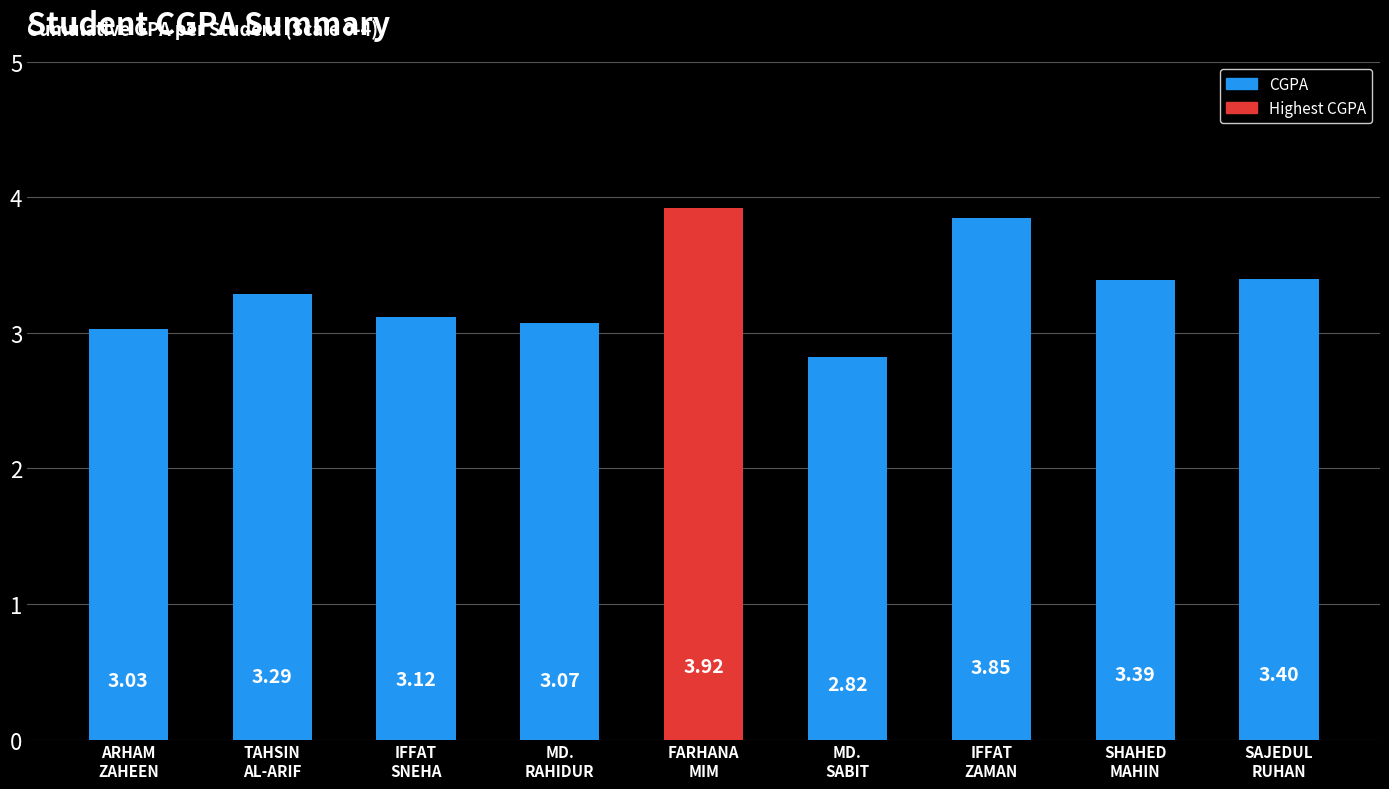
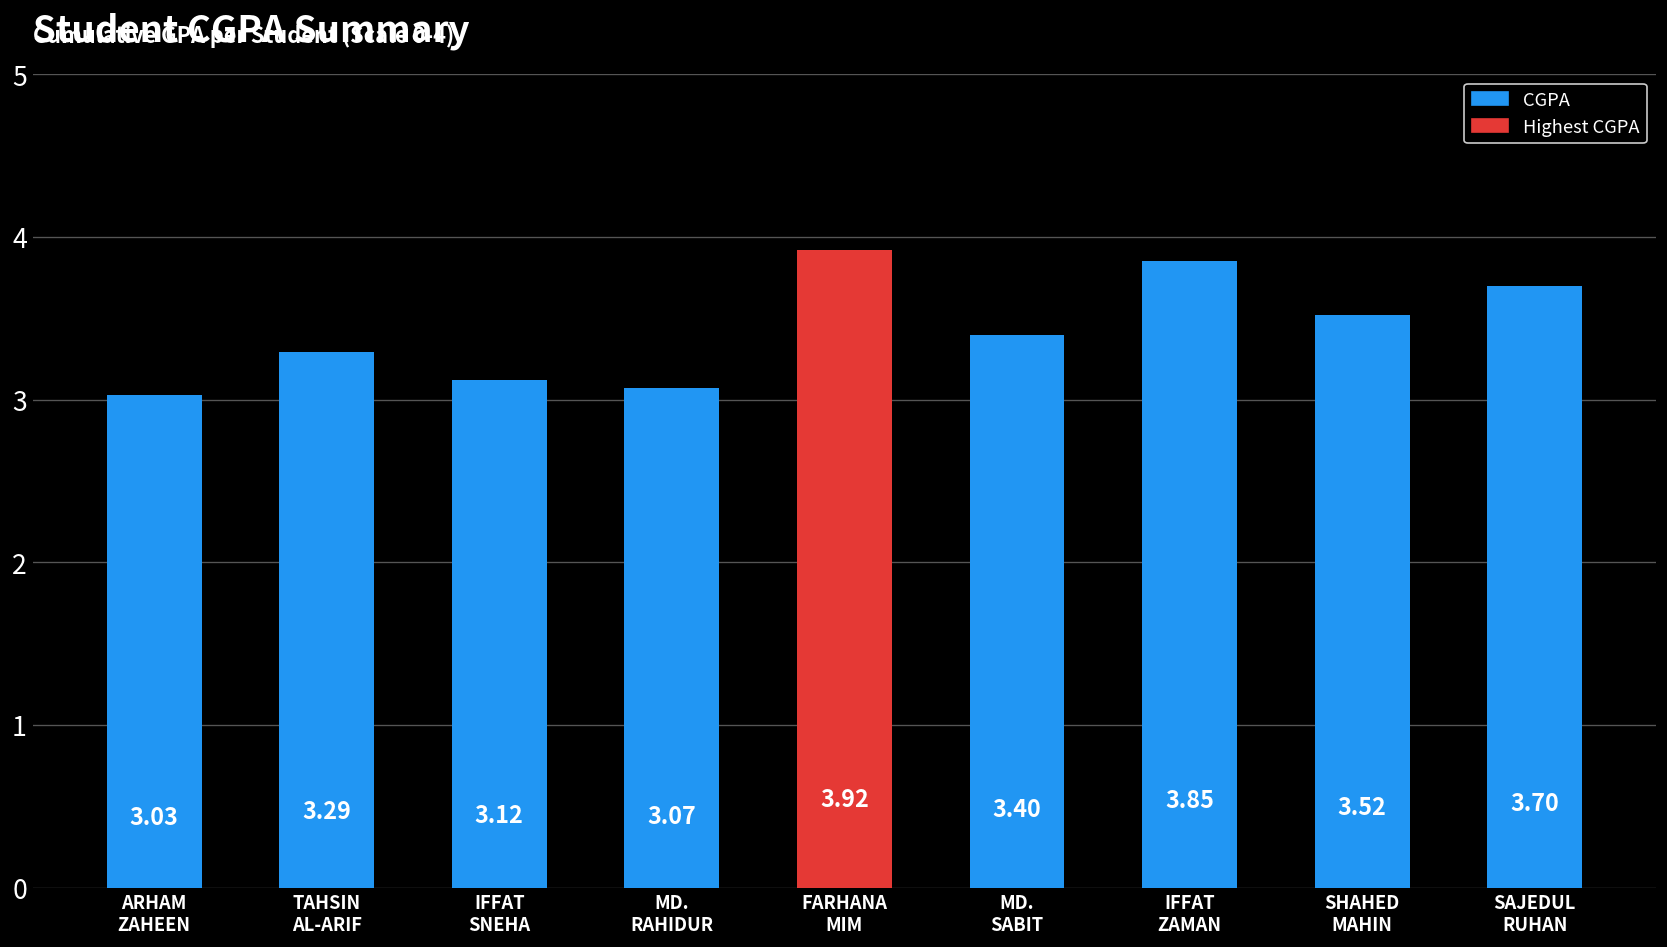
  {
    "ARHAM ZAHEEN": 3.03,
    "TAHSIN AL-ARIF": 3.29,
    "IFFAT SNEHA": 3.12,
    "MD. RAHIDUR": 3.07,
    "FARHANA MIM": 3.92,
-   "MD. SABIT": 2.82,
+   "MD. SABIT": 3.40,
    "IFFAT ZAMAN": 3.85,
-   "SHAHED MAHIN": 3.39,
-   "SAJEDUL RUHAN": 3.40
+   "SHAHED MAHIN": 3.52,
+   "SAJEDUL RUHAN": 3.70
  }
